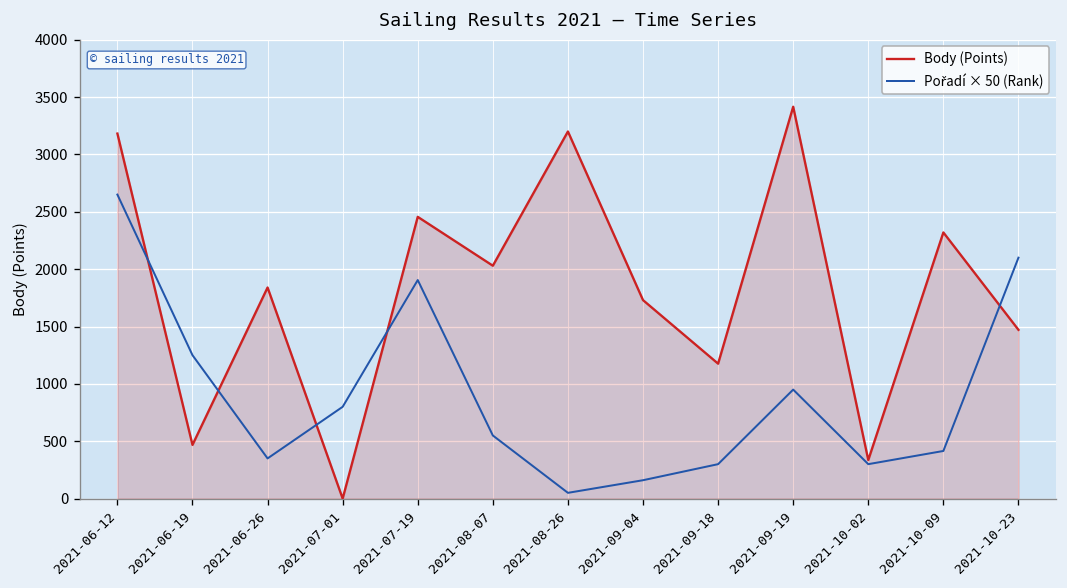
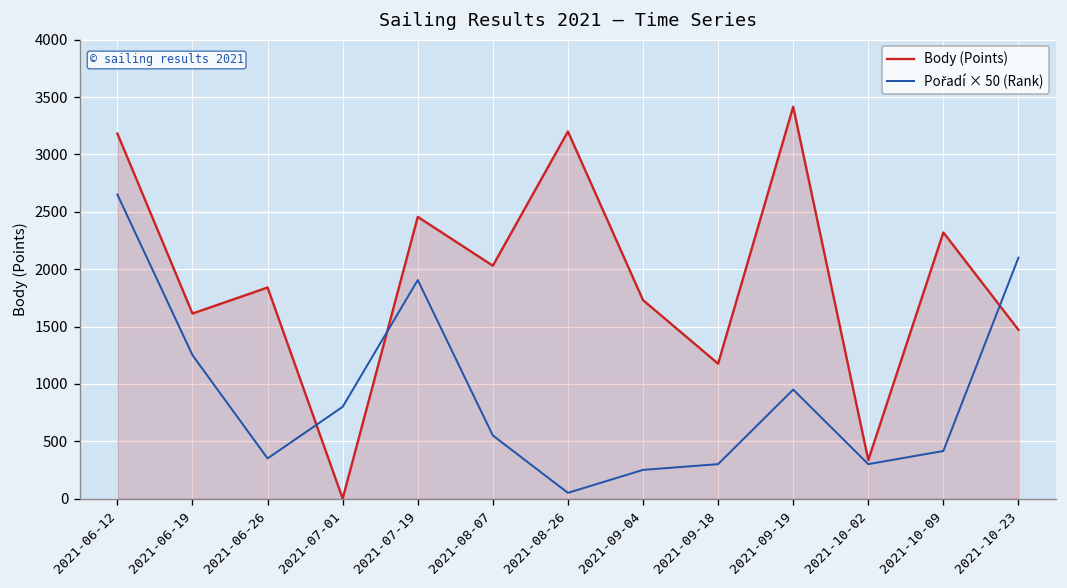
  {
    "Body (Points)": {
      "2021-06-12": 3200,
-     "2021-06-19": 500,
+     "2021-06-19": 1600,
      "2021-06-26": 1800,
      "2021-07-01": 0,
      "2021-07-19": 2500,
      "2021-08-07": 2000,
      "2021-08-26": 3200,
      "2021-09-04": 1700,
      "2021-09-18": 1200,
      "2021-09-19": 3400,
      "2021-10-02": 300,
      "2021-10-09": 2300,
      "2021-10-23": 1500
    },
    "Pořadí × 50 (Rank)": {
      "2021-06-12": 2700,
      "2021-06-19": 1300,
      "2021-06-26": 400,
      "2021-07-01": 800,
      "2021-07-19": 1900,
      "2021-08-07": 600,
      "2021-08-26": 100,
-     "2021-09-04": 200,
+     "2021-09-04": 300,
      "2021-09-18": 300,
      "2021-09-19": 1000,
      "2021-10-02": 300,
      "2021-10-09": 400,
      "2021-10-23": 2100
    }
  }
